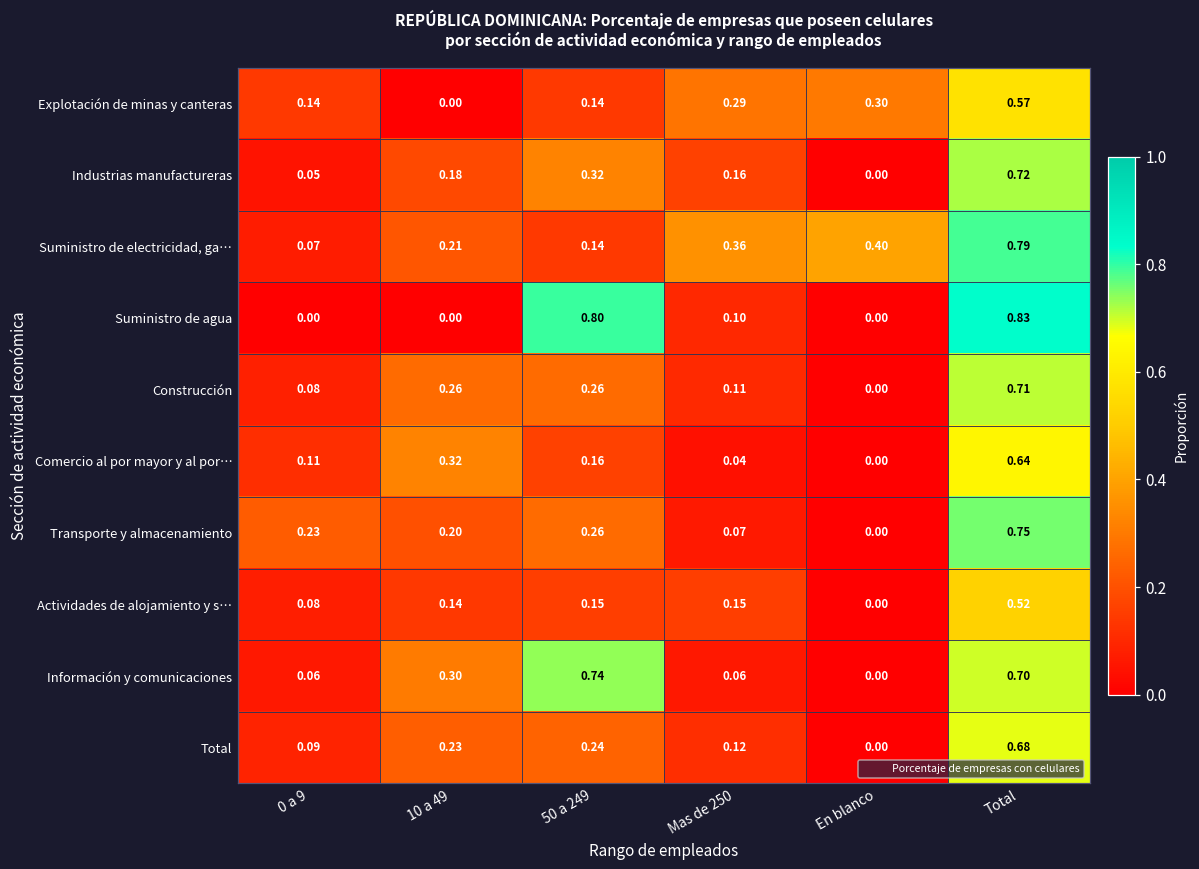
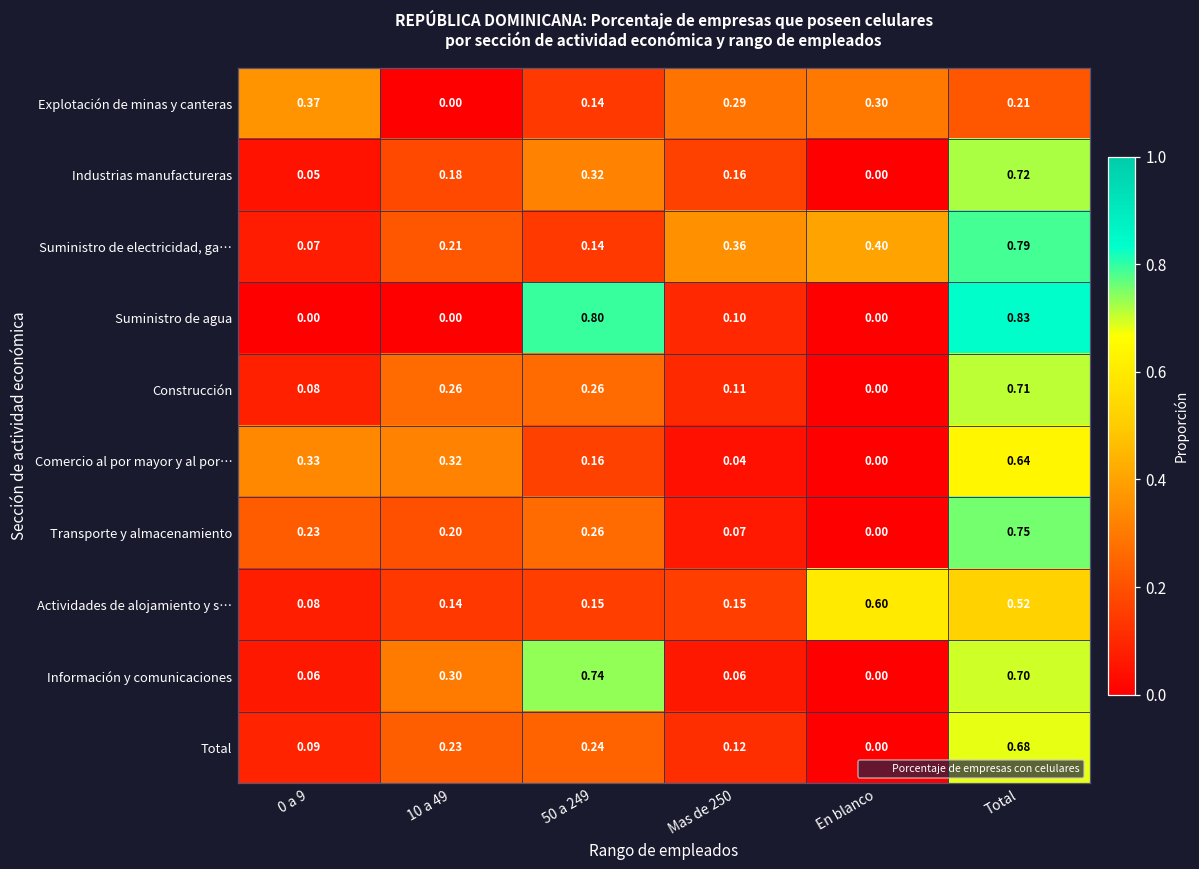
  {
    "Explotación de minas y canteras": {
-     "0 a 9": 0.14,
+     "0 a 9": 0.37,
      "10 a 49": 0.00,
      "50 a 249": 0.14,
      "Mas de 250": 0.29,
      "En blanco": 0.30,
-     "Total": 0.57
+     "Total": 0.21
    },
    "Industrias manufactureras": {
      "0 a 9": 0.05,
      "10 a 49": 0.18,
      "50 a 249": 0.32,
      "Mas de 250": 0.16,
      "En blanco": 0.00,
      "Total": 0.72
    },
    "Suministro de electricidad, ga…": {
      "0 a 9": 0.07,
      "10 a 49": 0.21,
      "50 a 249": 0.14,
      "Mas de 250": 0.36,
      "En blanco": 0.40,
      "Total": 0.79
    },
    "Suministro de agua": {
      "0 a 9": 0.00,
      "10 a 49": 0.00,
      "50 a 249": 0.80,
      "Mas de 250": 0.10,
      "En blanco": 0.00,
      "Total": 0.83
    },
    "Construcción": {
      "0 a 9": 0.08,
      "10 a 49": 0.26,
      "50 a 249": 0.26,
      "Mas de 250": 0.11,
      "En blanco": 0.00,
      "Total": 0.71
    },
    "Comercio al por mayor y al por…": {
-     "0 a 9": 0.11,
+     "0 a 9": 0.33,
      "10 a 49": 0.32,
      "50 a 249": 0.16,
      "Mas de 250": 0.04,
      "En blanco": 0.00,
      "Total": 0.64
    },
    "Transporte y almacenamiento": {
      "0 a 9": 0.23,
      "10 a 49": 0.20,
      "50 a 249": 0.26,
      "Mas de 250": 0.07,
      "En blanco": 0.00,
      "Total": 0.75
    },
    "Actividades de alojamiento y s…": {
      "0 a 9": 0.08,
      "10 a 49": 0.14,
      "50 a 249": 0.15,
      "Mas de 250": 0.15,
-     "En blanco": 0.00,
+     "En blanco": 0.60,
      "Total": 0.52
    },
    "Información y comunicaciones": {
      "0 a 9": 0.06,
      "10 a 49": 0.30,
      "50 a 249": 0.74,
      "Mas de 250": 0.06,
      "En blanco": 0.00,
      "Total": 0.70
    },
    "Total": {
      "0 a 9": 0.09,
      "10 a 49": 0.23,
      "50 a 249": 0.24,
      "Mas de 250": 0.12,
      "En blanco": 0.00,
      "Total": 0.68
    }
  }
